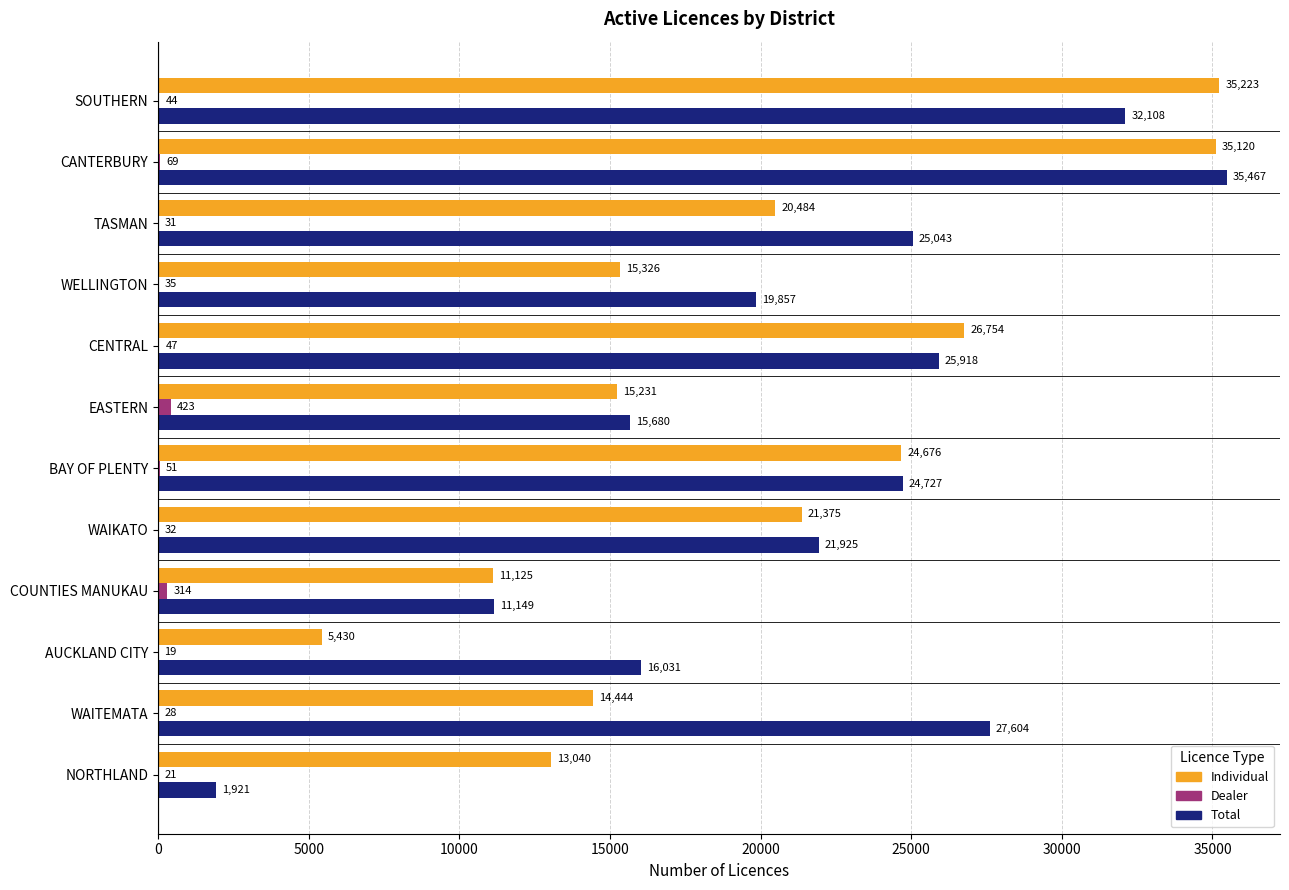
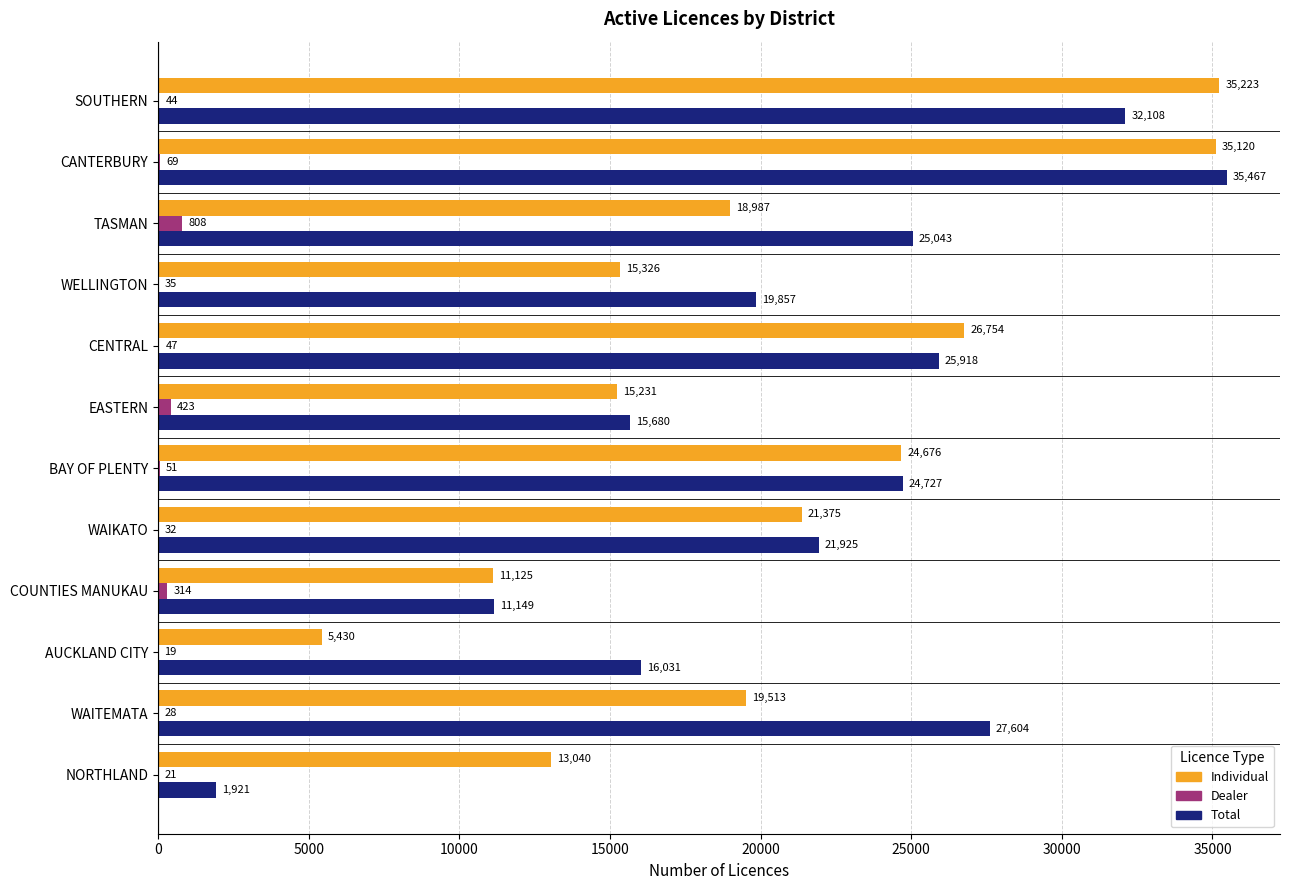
  {
    "Individual": {
      "SOUTHERN": "35,223",
      "CANTERBURY": "35,120",
-     "TASMAN": "20,484",
+     "TASMAN": "18,987",
      "WELLINGTON": "15,326",
      "CENTRAL": "26,754",
      "EASTERN": "15,231",
      "BAY OF PLENTY": "24,676",
      "WAIKATO": "21,375",
      "COUNTIES MANUKAU": "11,125",
      "AUCKLAND CITY": "5,430",
-     "WAITEMATA": "14,444",
+     "WAITEMATA": "19,513",
      "NORTHLAND": "13,040"
    },
    "Dealer": {
      "SOUTHERN": "44",
      "CANTERBURY": "69",
-     "TASMAN": "31",
+     "TASMAN": "808",
      "WELLINGTON": "35",
      "CENTRAL": "47",
      "EASTERN": "423",
      "BAY OF PLENTY": "51",
      "WAIKATO": "32",
      "COUNTIES MANUKAU": "314",
      "AUCKLAND CITY": "19",
      "WAITEMATA": "28",
      "NORTHLAND": "21"
    },
    "Total": {
      "SOUTHERN": "32,108",
      "CANTERBURY": "35,467",
      "TASMAN": "25,043",
      "WELLINGTON": "19,857",
      "CENTRAL": "25,918",
      "EASTERN": "15,680",
      "BAY OF PLENTY": "24,727",
      "WAIKATO": "21,925",
      "COUNTIES MANUKAU": "11,149",
      "AUCKLAND CITY": "16,031",
      "WAITEMATA": "27,604",
      "NORTHLAND": "1,921"
    }
  }
